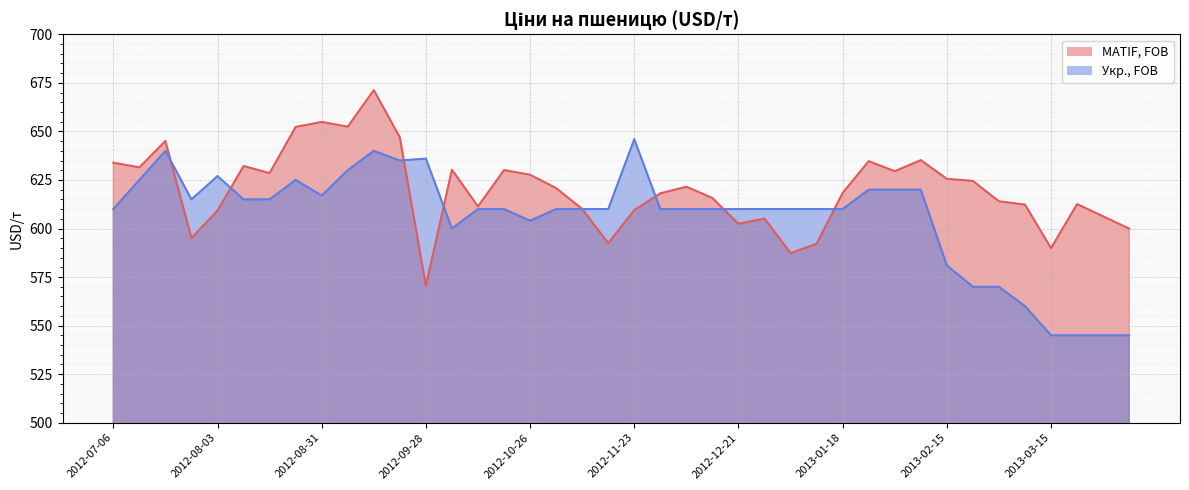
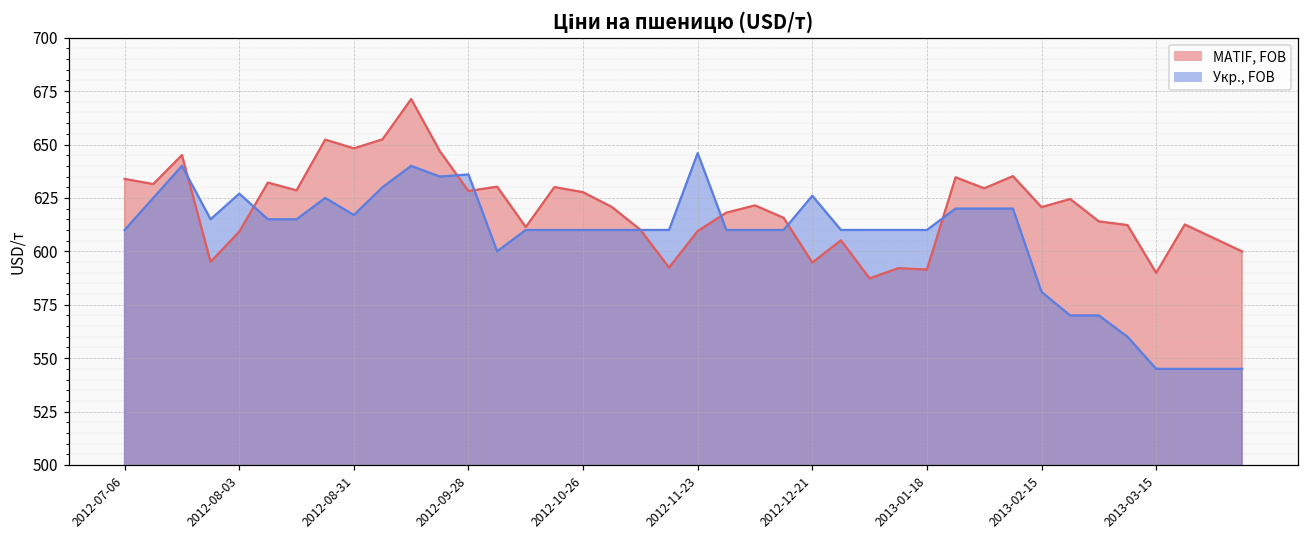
  {
    "MATIF, FOB": {
      "2012-07-06": 634,
      "2012-08-03": 609,
-     "2012-08-31": 655,
-     "2012-09-28": 570,
+     "2012-08-31": 648,
+     "2012-09-28": 628,
      "2012-10-26": 628,
      "2012-11-23": 609,
-     "2012-12-21": 602,
-     "2013-01-18": 618,
-     "2013-02-15": 626,
+     "2012-12-21": 595,
+     "2013-01-18": 591,
+     "2013-02-15": 621,
      "2013-03-15": 590
    },
    "Укр., FOB": {
      "2012-07-06": 610,
      "2012-08-03": 627,
      "2012-08-31": 617,
      "2012-09-28": 636,
-     "2012-10-26": 604,
+     "2012-10-26": 610,
      "2012-11-23": 646,
-     "2012-12-21": 610,
+     "2012-12-21": 626,
      "2013-01-18": 610,
      "2013-02-15": 581,
      "2013-03-15": 545
    }
  }
